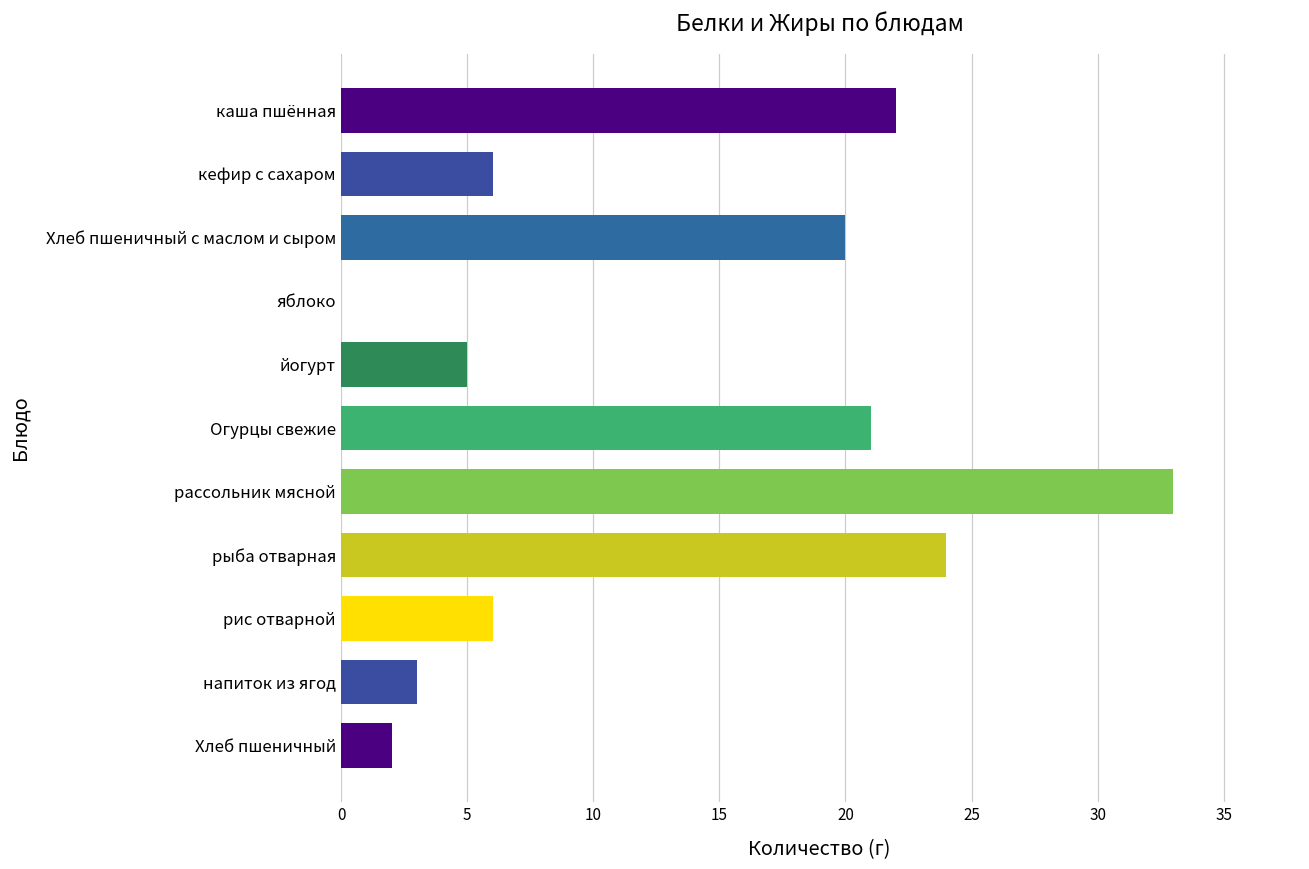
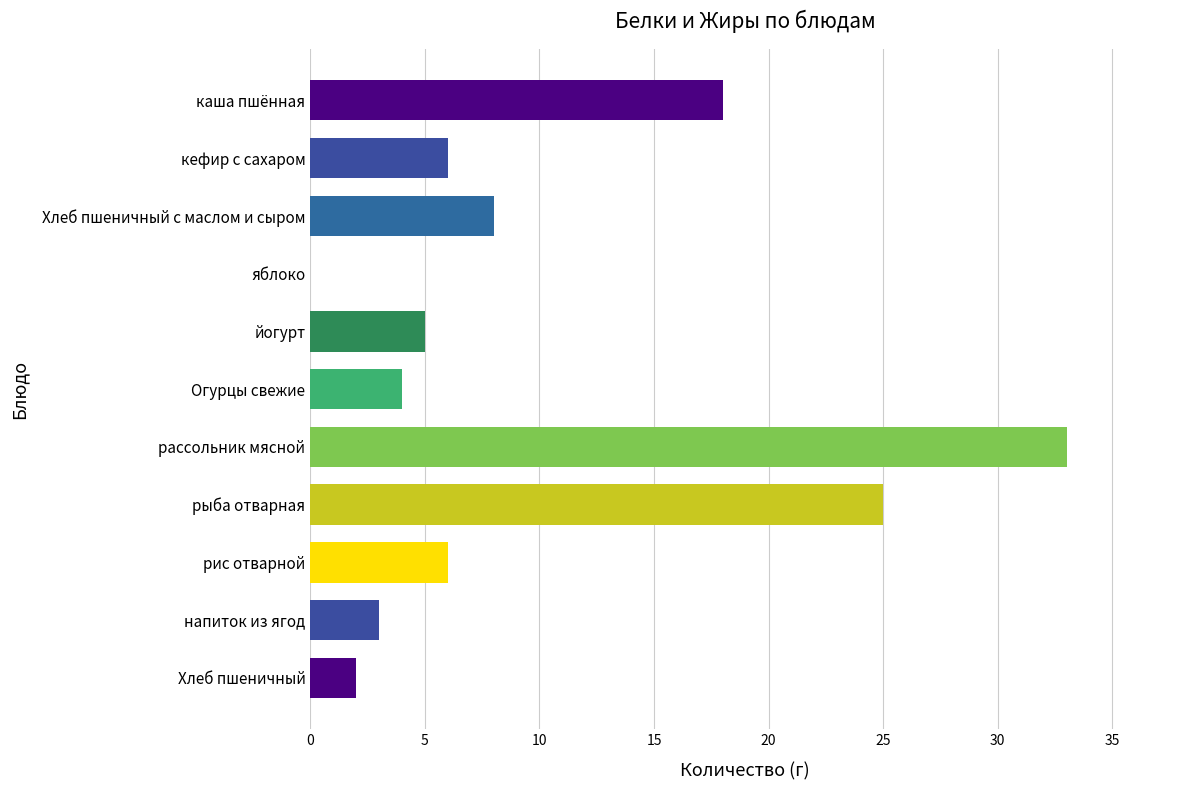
  {
-   "каша пшённая": 22,
+   "каша пшённая": 18,
    "кефир с сахаром": 6,
-   "Хлеб пшеничный с маслом и сыром": 20,
+   "Хлеб пшеничный с маслом и сыром": 8,
    "яблоко": 0,
    "йогурт": 5,
-   "Огурцы свежие": 21,
+   "Огурцы свежие": 4,
    "рассольник мясной": 33,
-   "рыба отварная": 24,
+   "рыба отварная": 25,
    "рис отварной": 6,
    "напиток из ягод": 3,
    "Хлеб пшеничный": 2
  }
